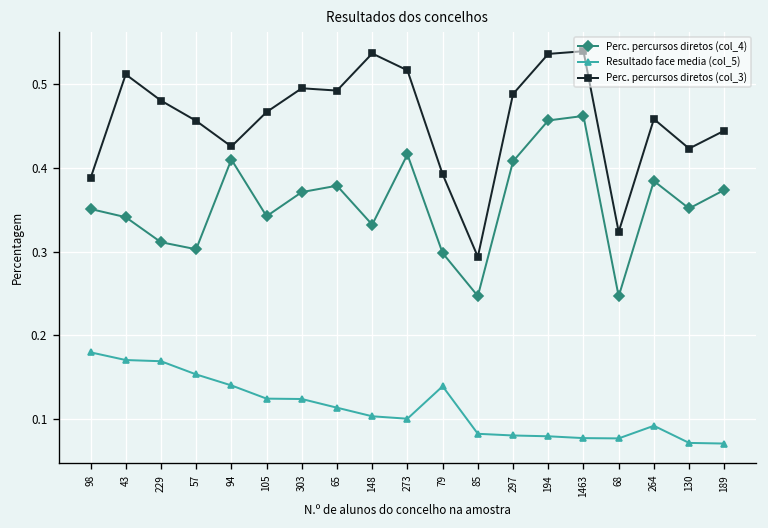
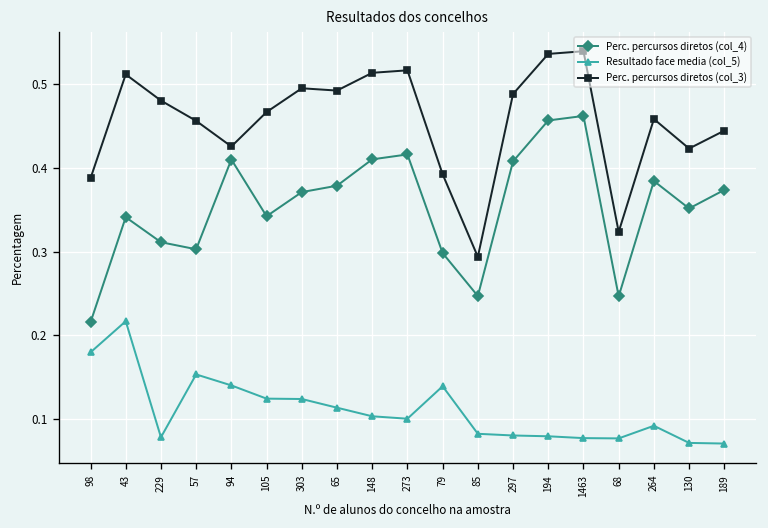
  {
    "Perc. percursos diretos (col_4)": {
-     "98": 0.35,
+     "98": 0.22,
      "43": 0.34,
      "229": 0.31,
      "57": 0.30,
      "94": 0.41,
      "105": 0.34,
      "303": 0.37,
      "65": 0.38,
-     "148": 0.33,
+     "148": 0.41,
      "273": 0.42,
      "79": 0.30,
      "85": 0.25,
      "297": 0.41,
      "194": 0.46,
      "1463": 0.46,
      "68": 0.25,
      "264": 0.38,
      "130": 0.35,
      "189": 0.37
    },
    "Resultado face media (col_5)": {
      "98": 0.18,
-     "43": 0.17,
-     "229": 0.17,
+     "43": 0.22,
+     "229": 0.08,
      "57": 0.15,
      "94": 0.14,
      "105": 0.12,
      "303": 0.12,
      "65": 0.11,
      "148": 0.10,
      "273": 0.10,
      "79": 0.14,
      "85": 0.08,
      "297": 0.08,
      "194": 0.08,
      "1463": 0.08,
      "68": 0.08,
      "264": 0.09,
      "130": 0.07,
      "189": 0.07
    },
    "Perc. percursos diretos (col_3)": {
      "98": 0.39,
      "43": 0.51,
      "229": 0.48,
      "57": 0.46,
      "94": 0.43,
      "105": 0.47,
      "303": 0.50,
      "65": 0.49,
-     "148": 0.54,
+     "148": 0.51,
      "273": 0.52,
      "79": 0.39,
      "85": 0.29,
      "297": 0.49,
      "194": 0.54,
      "68": 0.32,
      "264": 0.46,
      "130": 0.42,
      "189": 0.44
    }
  }
